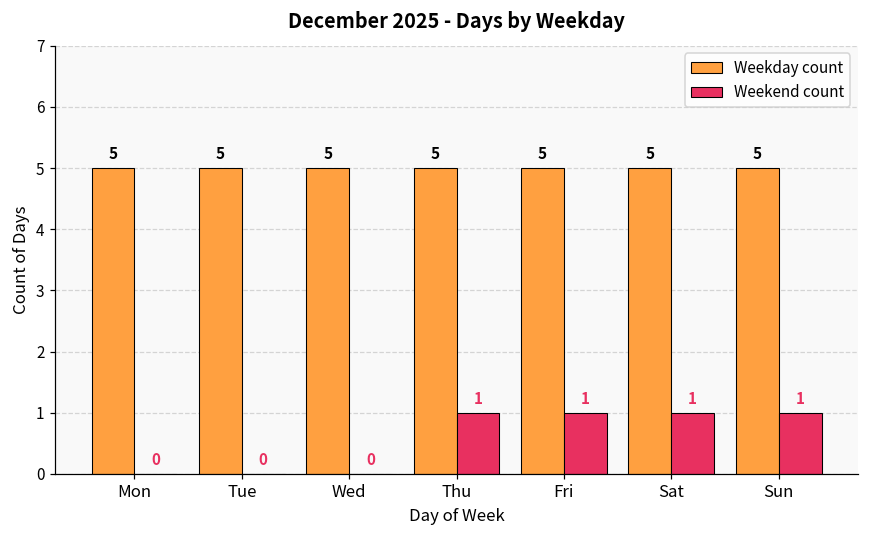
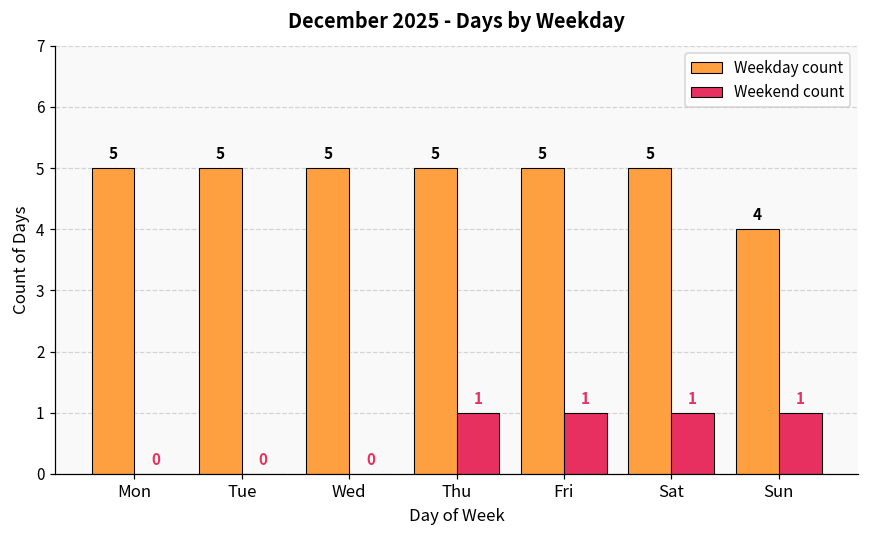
  {
    "Weekday count": {
      "Mon": 5,
      "Tue": 5,
      "Wed": 5,
      "Thu": 5,
      "Fri": 5,
      "Sat": 5,
-     "Sun": 5
+     "Sun": 4
    },
    "Weekend count": {
      "Mon": 0,
      "Tue": 0,
      "Wed": 0,
      "Thu": 1,
      "Fri": 1,
      "Sat": 1,
      "Sun": 1
    }
  }
